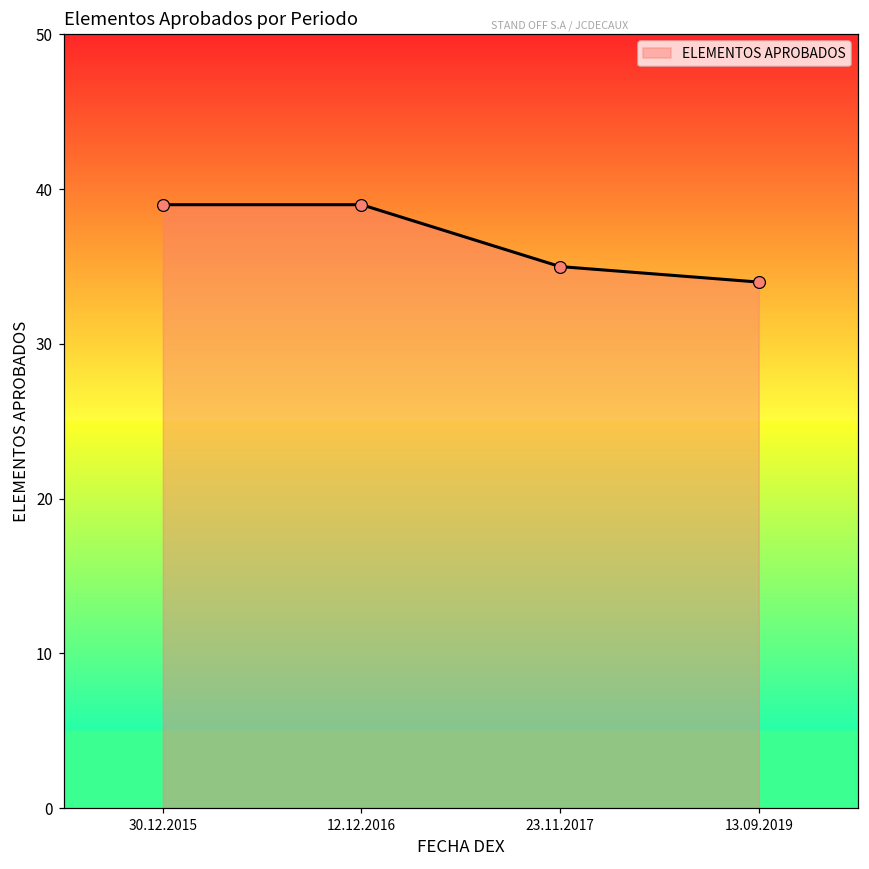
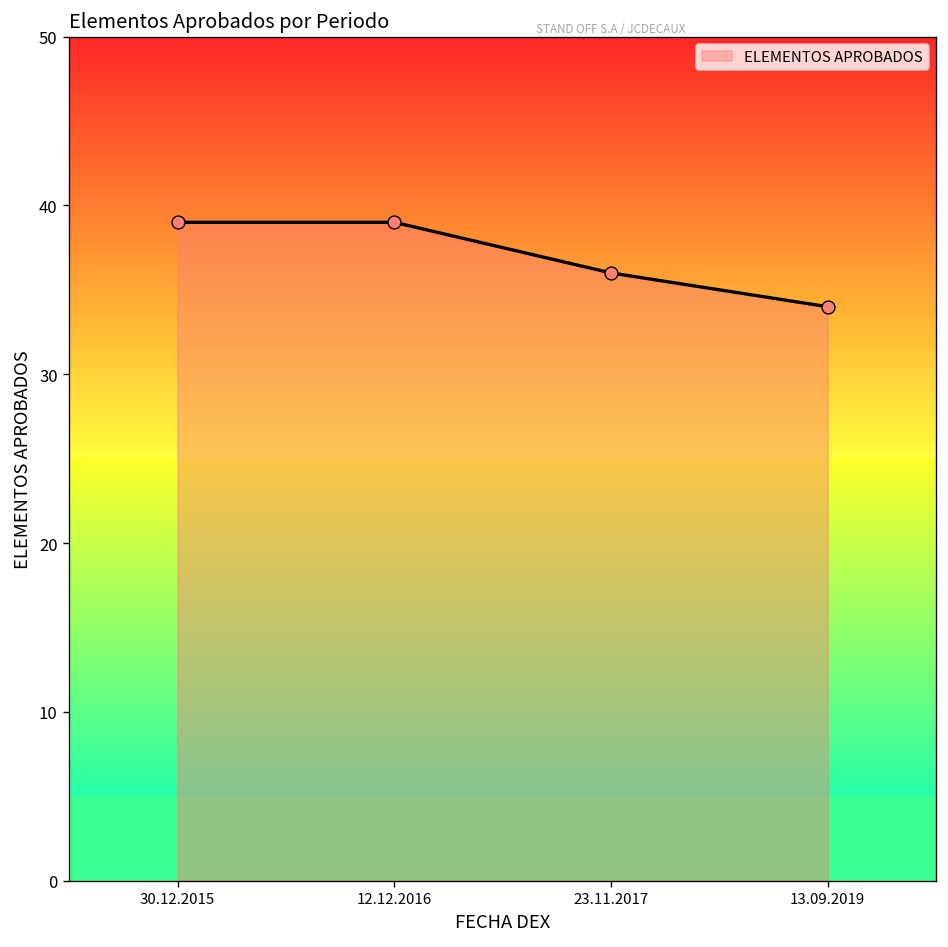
  {
    "30.12.2015": 39,
    "12.12.2016": 39,
-   "23.11.2017": 35,
+   "23.11.2017": 36,
    "13.09.2019": 34
  }
